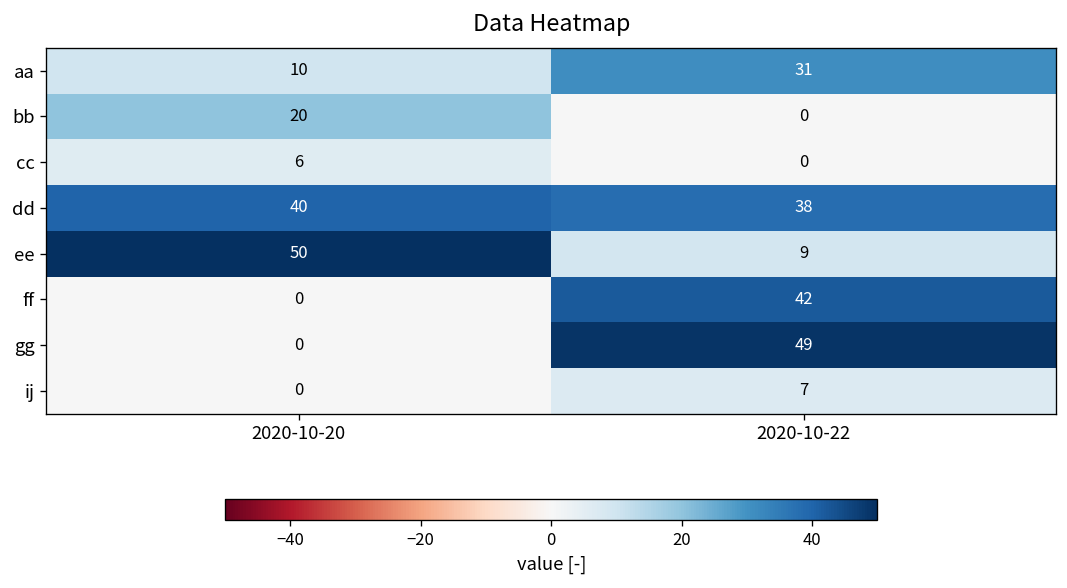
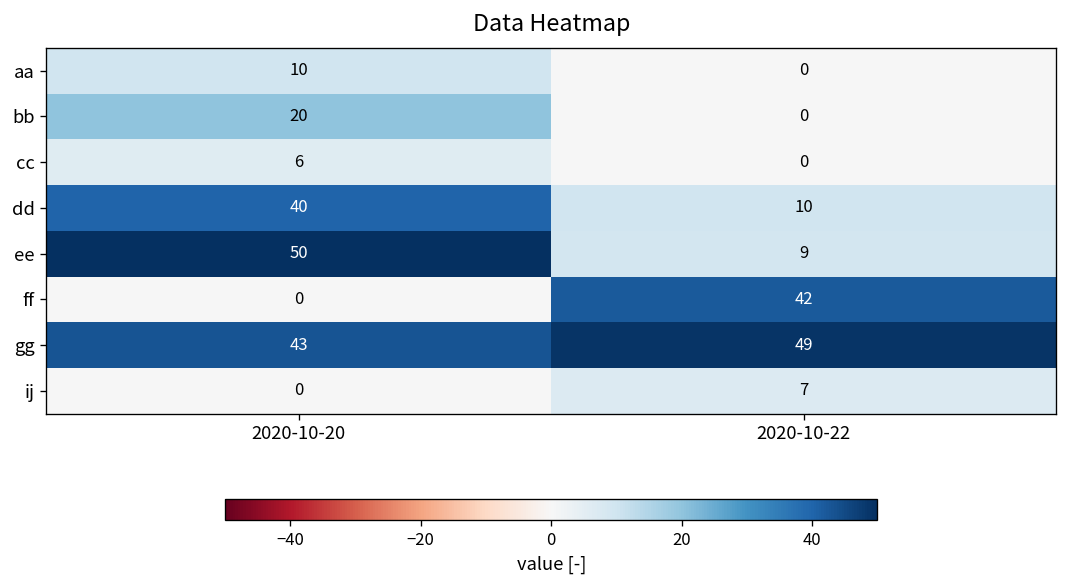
  {
    "aa": {
      "2020-10-20": 10,
-     "2020-10-22": 31
+     "2020-10-22": 0
    },
    "bb": {
      "2020-10-20": 20,
      "2020-10-22": 0
    },
    "cc": {
      "2020-10-20": 6,
      "2020-10-22": 0
    },
    "dd": {
      "2020-10-20": 40,
-     "2020-10-22": 38
+     "2020-10-22": 10
    },
    "ee": {
      "2020-10-20": 50,
      "2020-10-22": 9
    },
    "ff": {
      "2020-10-20": 0,
      "2020-10-22": 42
    },
    "gg": {
-     "2020-10-20": 0,
+     "2020-10-20": 43,
      "2020-10-22": 49
    },
    "ij": {
      "2020-10-20": 0,
      "2020-10-22": 7
    }
  }
